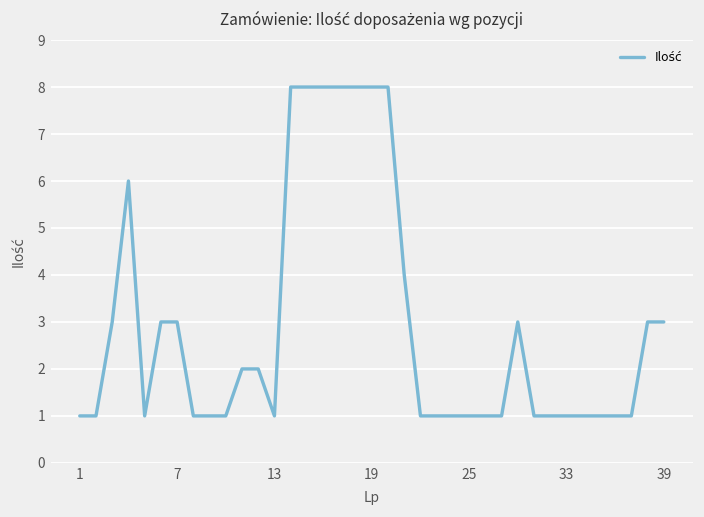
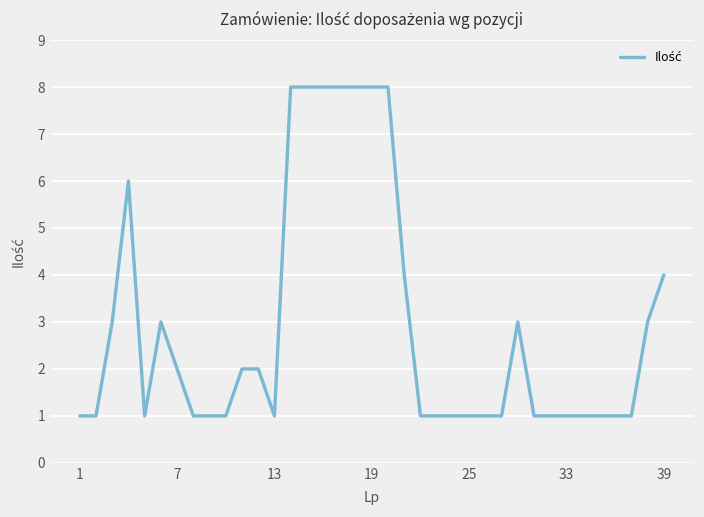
  {
    "1": 1,
-   "7": 3,
+   "7": 2,
    "13": 1,
    "19": 8,
    "25": 1,
    "33": 1,
-   "39": 3
+   "39": 4
  }
